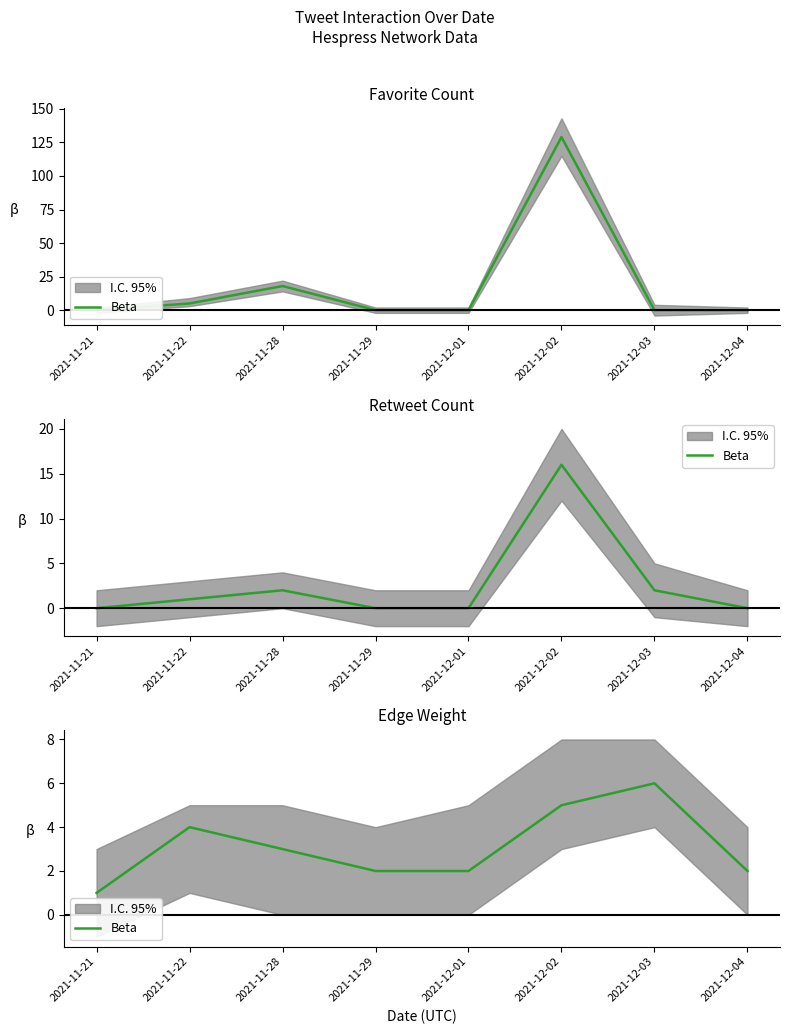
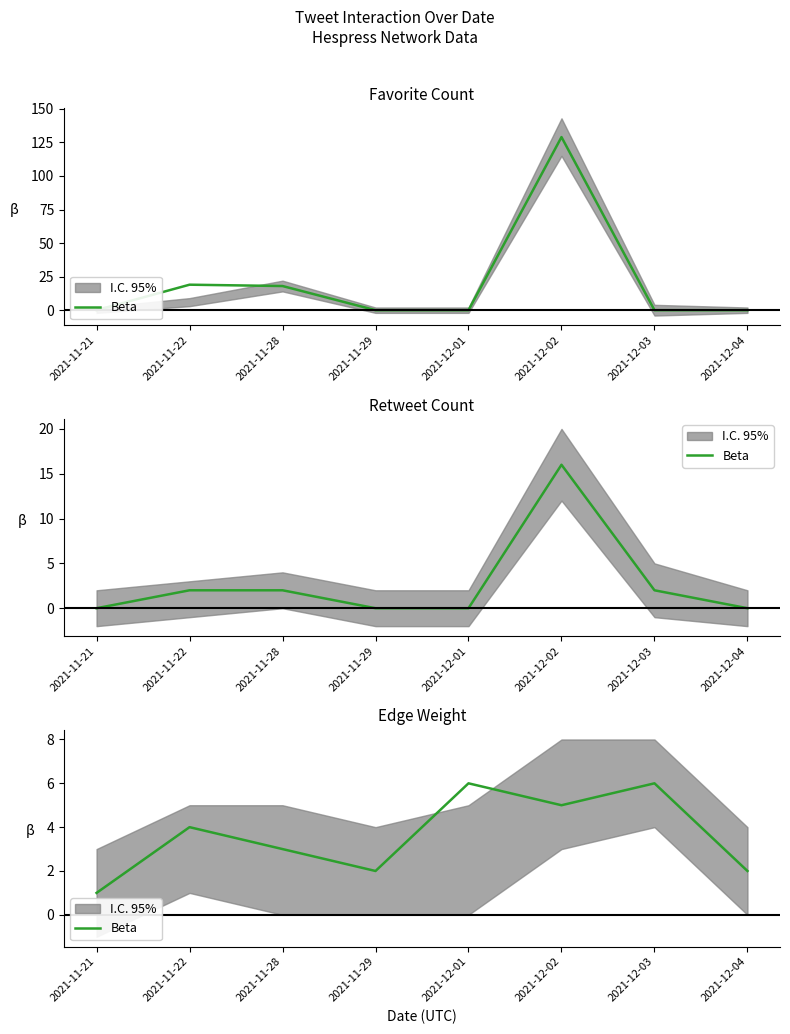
  {
    "Favorite Count": {
      "Beta": {
-       "2021-11-22": 5,
+       "2021-11-22": 19,
        "2021-11-28": 18,
        "2021-11-29": 0,
        "2021-12-01": 0,
        "2021-12-02": 129,
        "2021-12-03": 0,
        "2021-12-04": 0
      }
    },
    "Retweet Count": {
      "Beta": {
        "2021-11-21": 0,
-       "2021-11-22": 1,
+       "2021-11-22": 2,
        "2021-11-28": 2,
        "2021-11-29": 0,
        "2021-12-01": 0,
        "2021-12-02": 16,
        "2021-12-03": 2,
        "2021-12-04": 0
      }
    },
    "Edge Weight": {
      "Beta": {
        "2021-11-21": 1,
        "2021-11-22": 4,
        "2021-11-28": 3,
        "2021-11-29": 2,
-       "2021-12-01": 2,
+       "2021-12-01": 6,
        "2021-12-02": 5,
        "2021-12-03": 6,
        "2021-12-04": 2
      }
    }
  }
